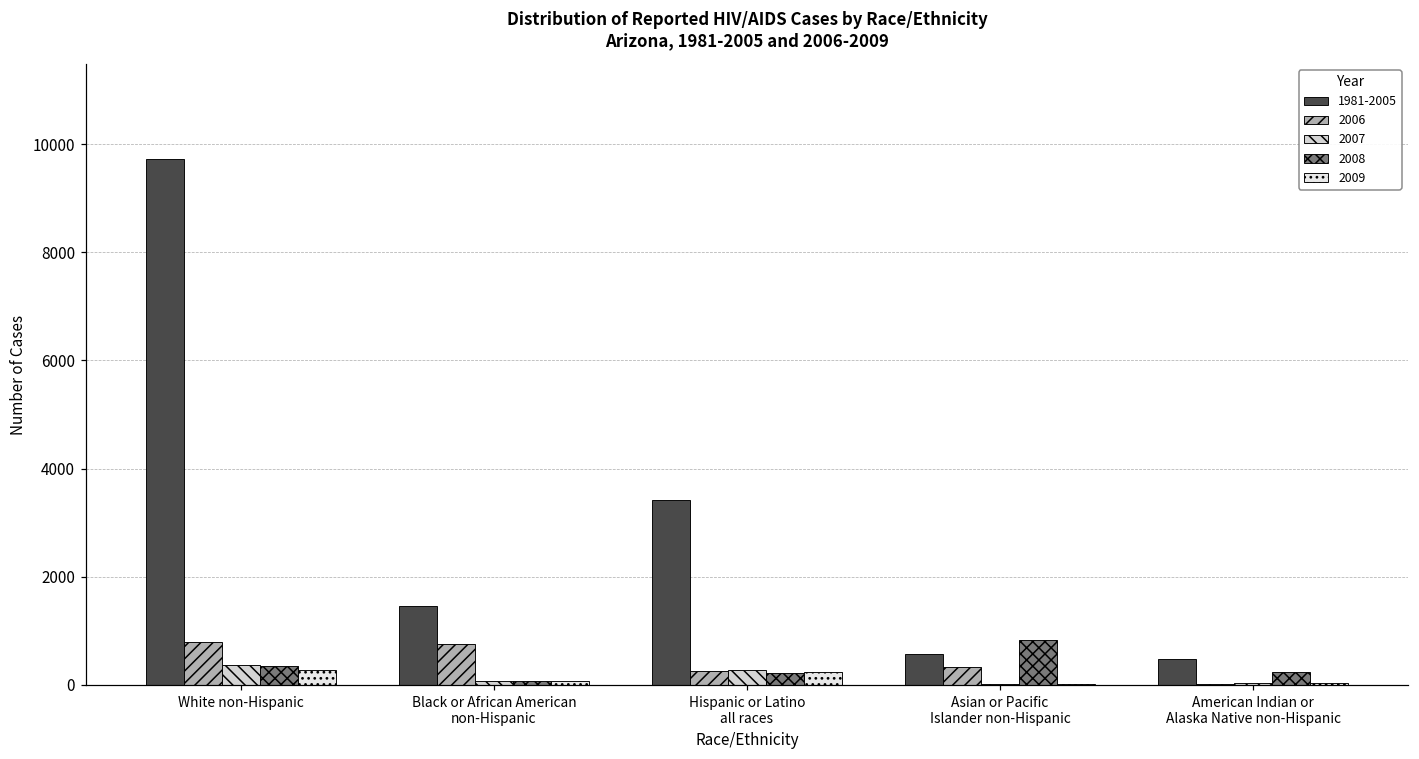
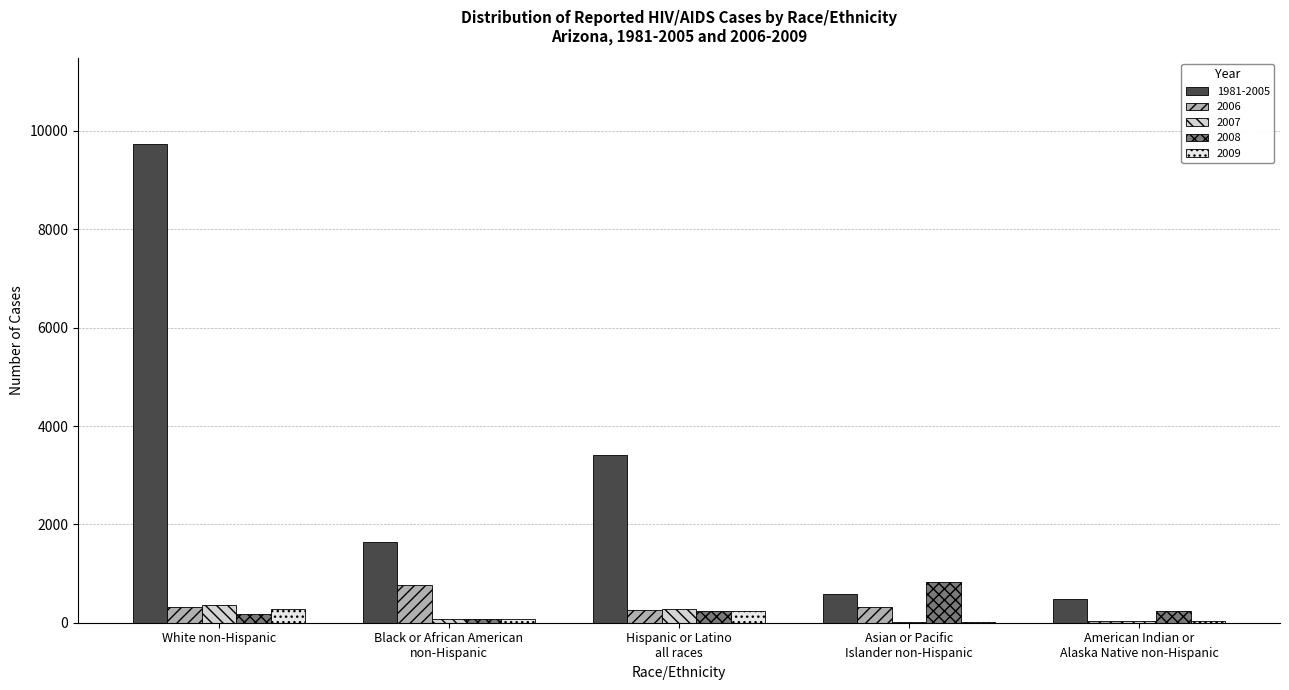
  {
    "1981-2005": {
      "White non-Hispanic": 9700,
-     "Black or African American non-Hispanic": 1500,
+     "Black or African American non-Hispanic": 1600,
      "Hispanic or Latino all races": 3400,
      "Asian or Pacific Islander non-Hispanic": 600,
      "American Indian or Alaska Native non-Hispanic": 500
    },
    "2006": {
-     "White non-Hispanic": 800,
+     "White non-Hispanic": 300,
      "Black or African American non-Hispanic": 800,
      "Hispanic or Latino all races": 300,
      "Asian or Pacific Islander non-Hispanic": 300
    },
    "2008": {
-     "White non-Hispanic": 300,
+     "White non-Hispanic": 200,
      "Black or African American non-Hispanic": 100,
      "Hispanic or Latino all races": 200,
      "Asian or Pacific Islander non-Hispanic": 800,
      "American Indian or Alaska Native non-Hispanic": 200
    }
  }
